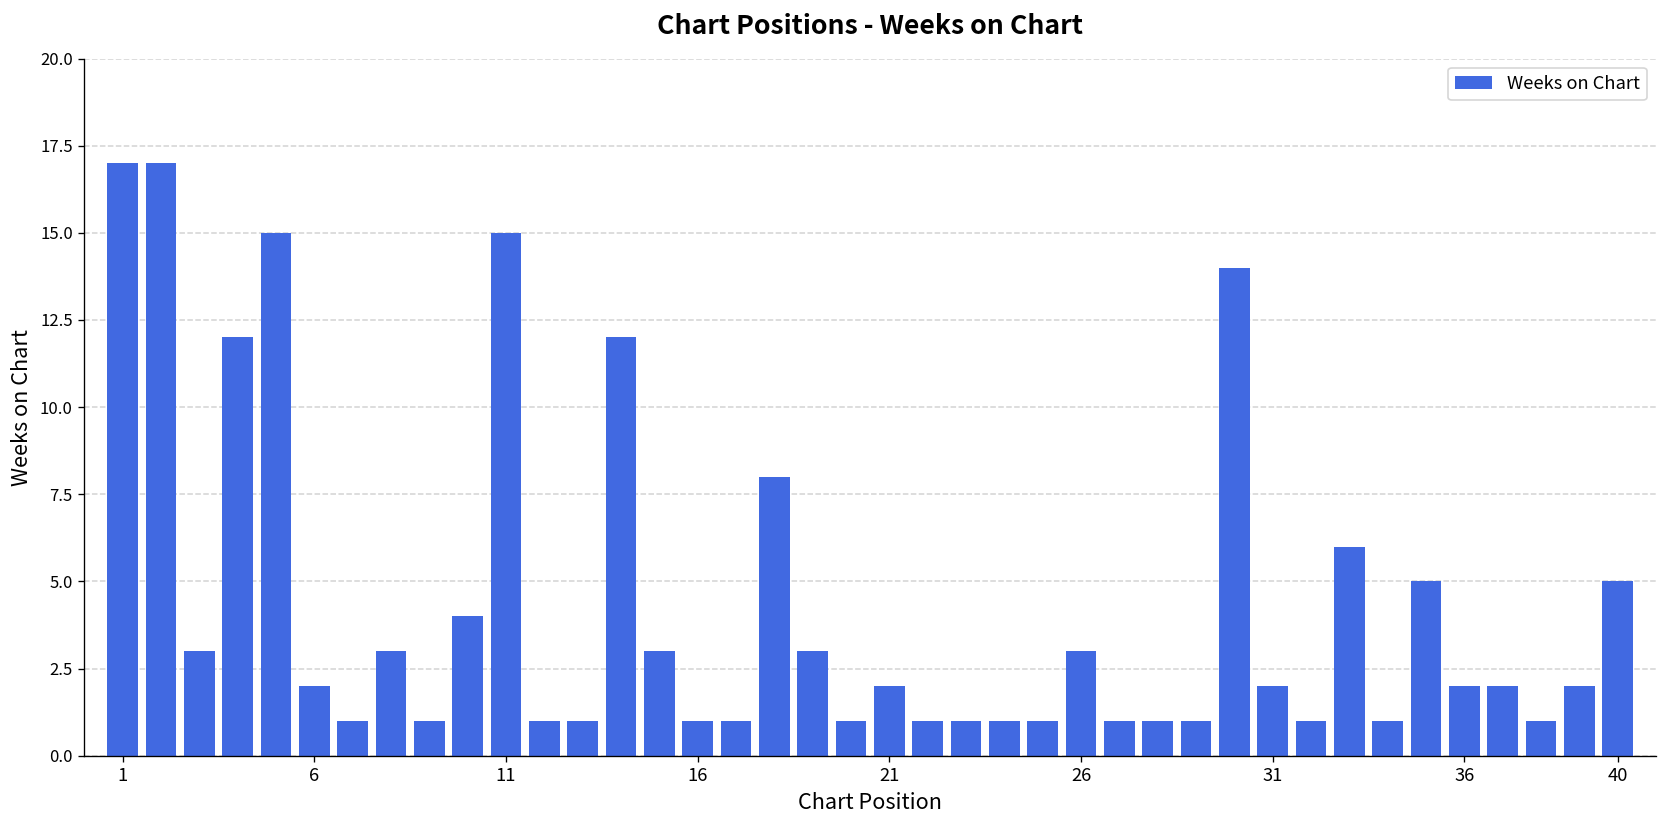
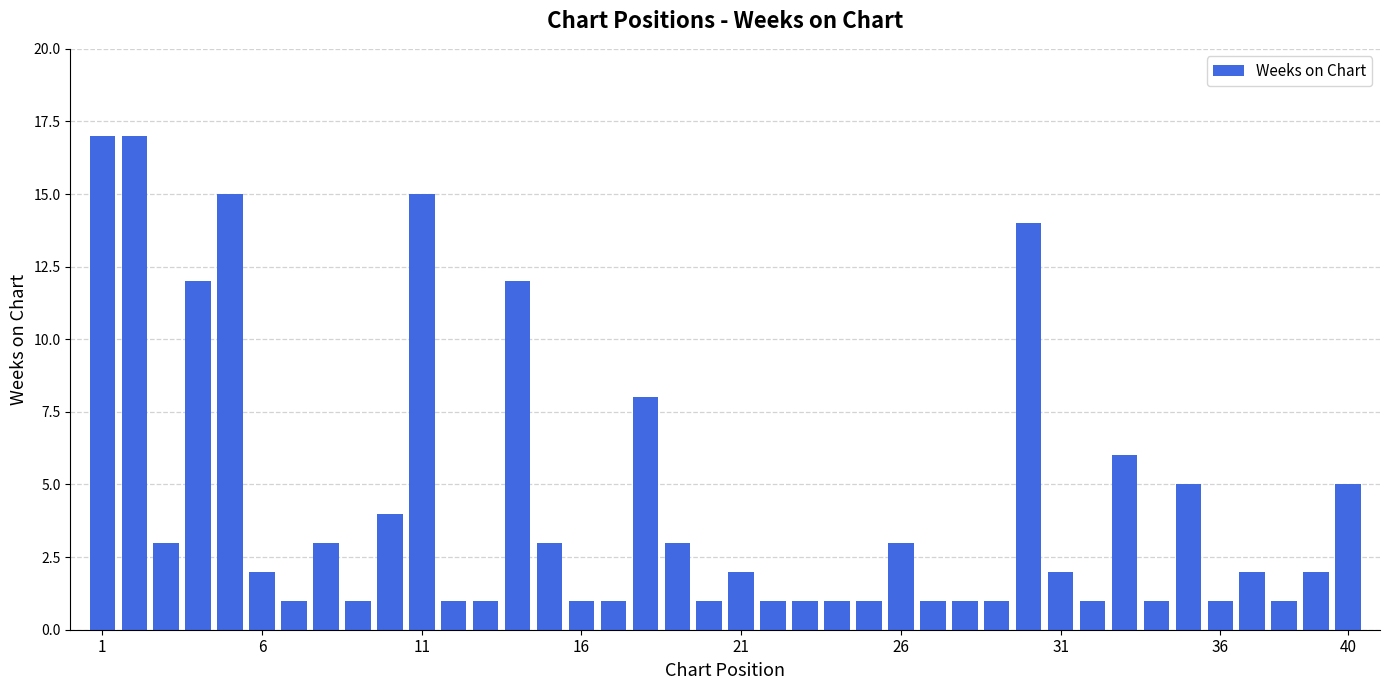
  {
    "1": 17,
    "6": 2,
    "11": 15,
    "16": 1,
    "21": 2,
    "26": 3,
    "31": 2,
-   "36": 2,
+   "36": 1,
    "40": 5
  }
